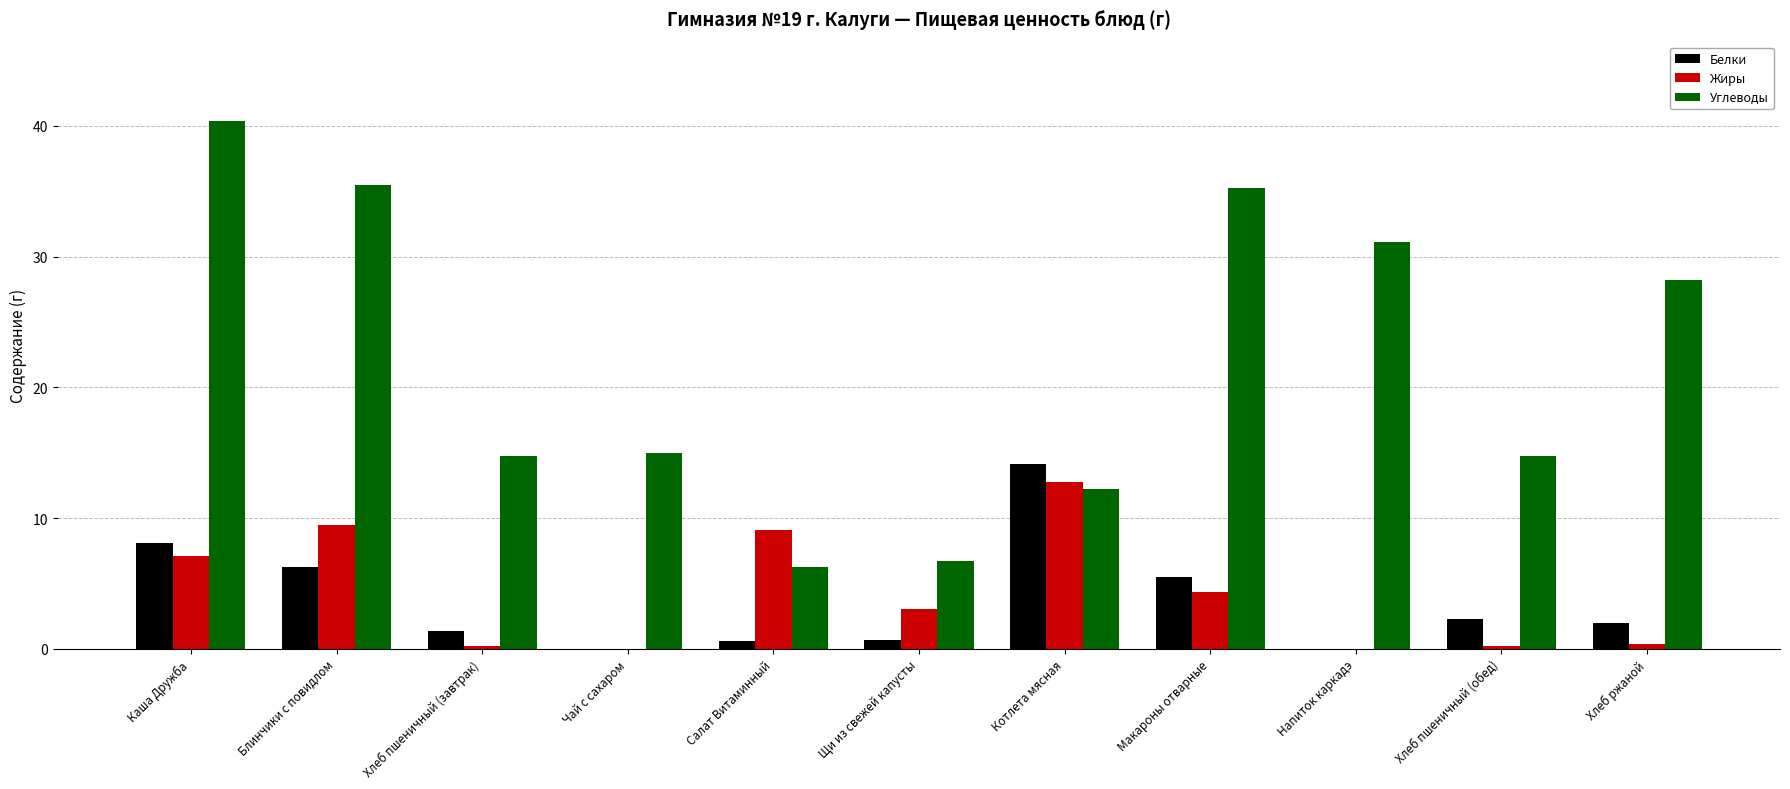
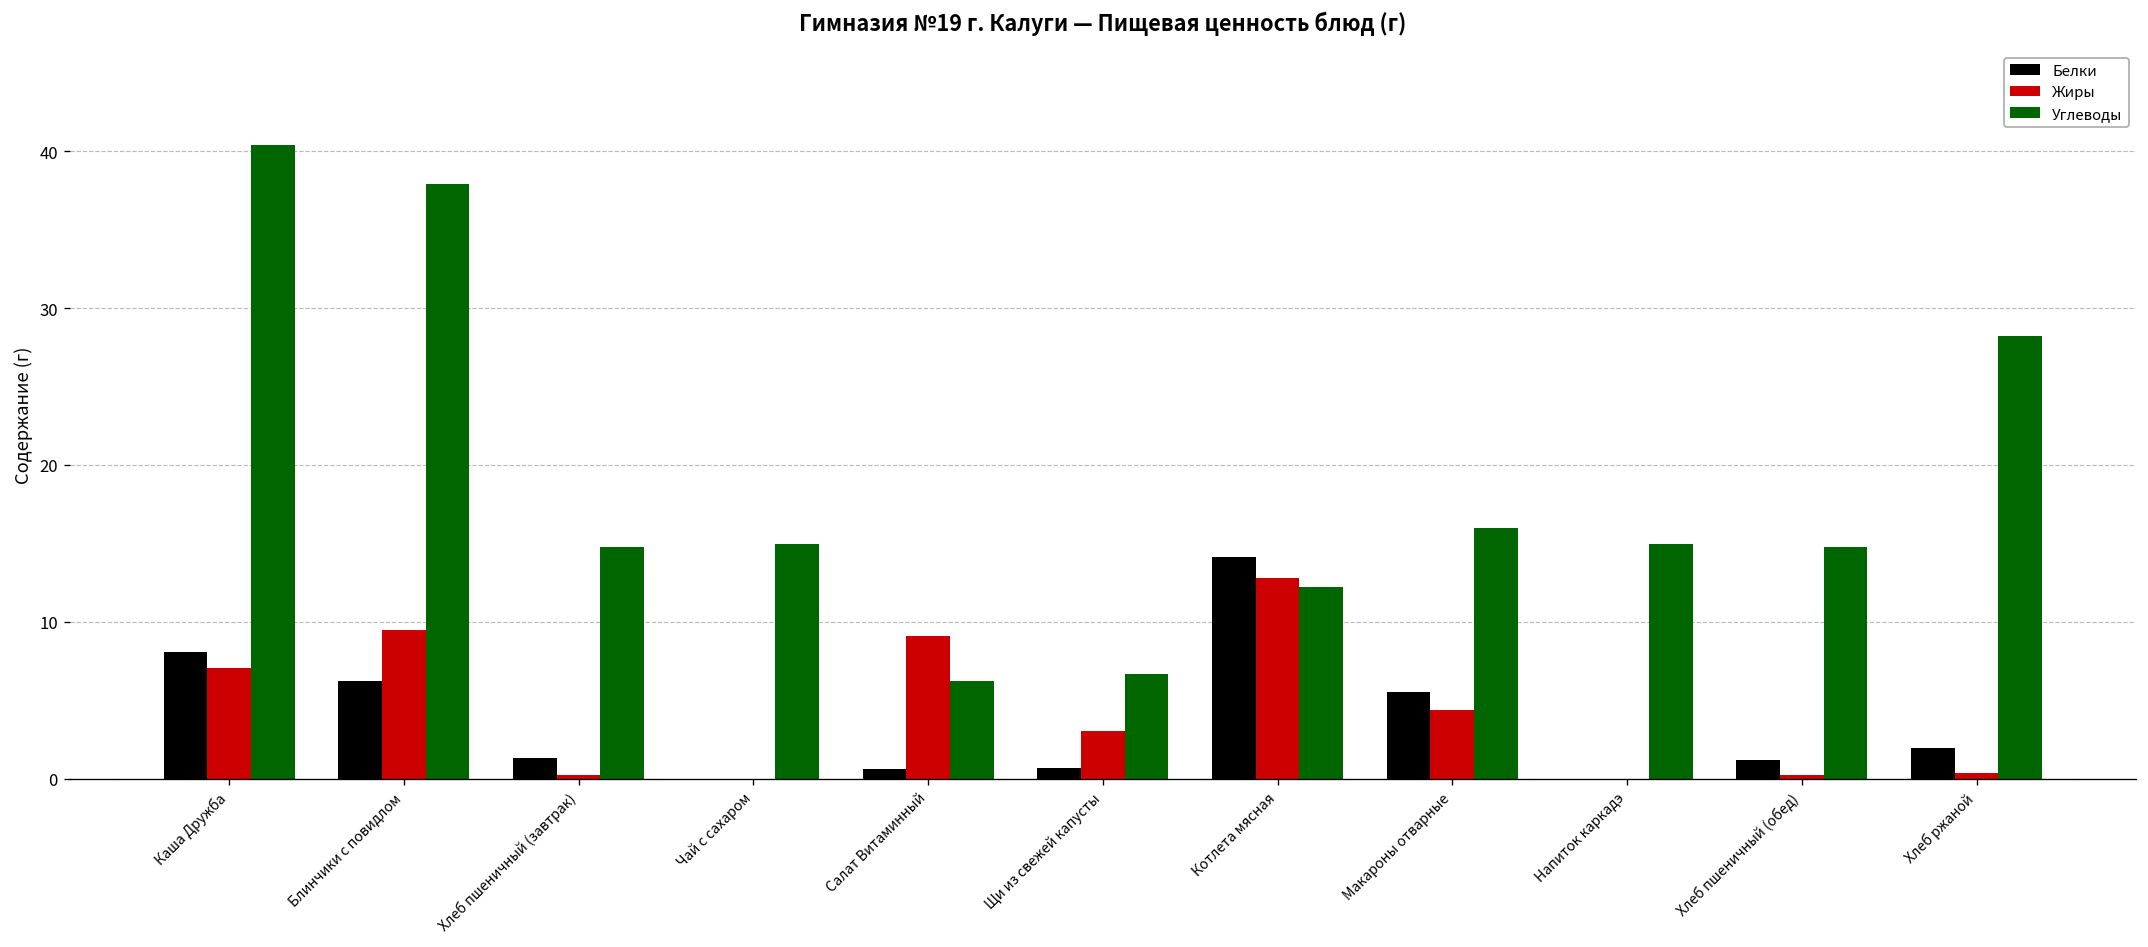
  {
    "Белки": {
      "Каша Дружба": 8.1,
      "Блинчики с повидлом": 6.2,
      "Хлеб пшеничный (завтрак)": 1.3,
      "Чай с сахаром": 0.0,
      "Салат Витаминный": 0.6,
      "Щи из свежей капусты": 0.7,
      "Котлета мясная": 14.1,
      "Макароны отварные": 5.5,
      "Напиток каркадэ": 0.0,
-     "Хлеб пшеничный (обед)": 2.3,
+     "Хлеб пшеничный (обед)": 1.2,
      "Хлеб ржаной": 2.0
    },
    "Жиры": {
      "Каша Дружба": 7.1,
      "Блинчики с повидлом": 9.5,
      "Хлеб пшеничный (завтрак)": 0.2,
      "Чай с сахаром": 0.0,
      "Салат Витаминный": 9.1,
      "Щи из свежей капусты": 3.0,
      "Котлета мясная": 12.8,
      "Макароны отварные": 4.4,
      "Напиток каркадэ": 0.0,
      "Хлеб пшеничный (обед)": 0.2,
      "Хлеб ржаной": 0.4
    },
    "Углеводы": {
      "Каша Дружба": 40.4,
-     "Блинчики с повидлом": 35.5,
+     "Блинчики с повидлом": 37.9,
      "Хлеб пшеничный (завтрак)": 14.8,
      "Чай с сахаром": 15.0,
      "Салат Витаминный": 6.2,
      "Щи из свежей капусты": 6.7,
      "Котлета мясная": 12.2,
-     "Макароны отварные": 35.3,
-     "Напиток каркадэ": 31.1,
+     "Макароны отварные": 16.0,
+     "Напиток каркадэ": 15.0,
      "Хлеб пшеничный (обед)": 14.8,
      "Хлеб ржаной": 28.2
    }
  }
